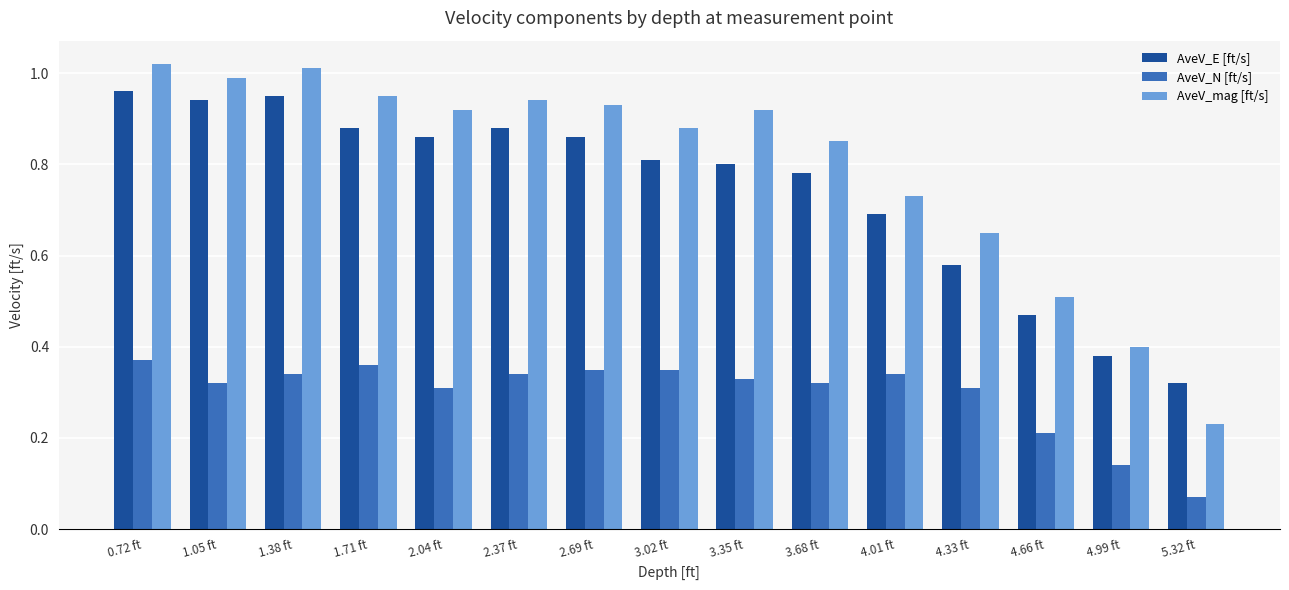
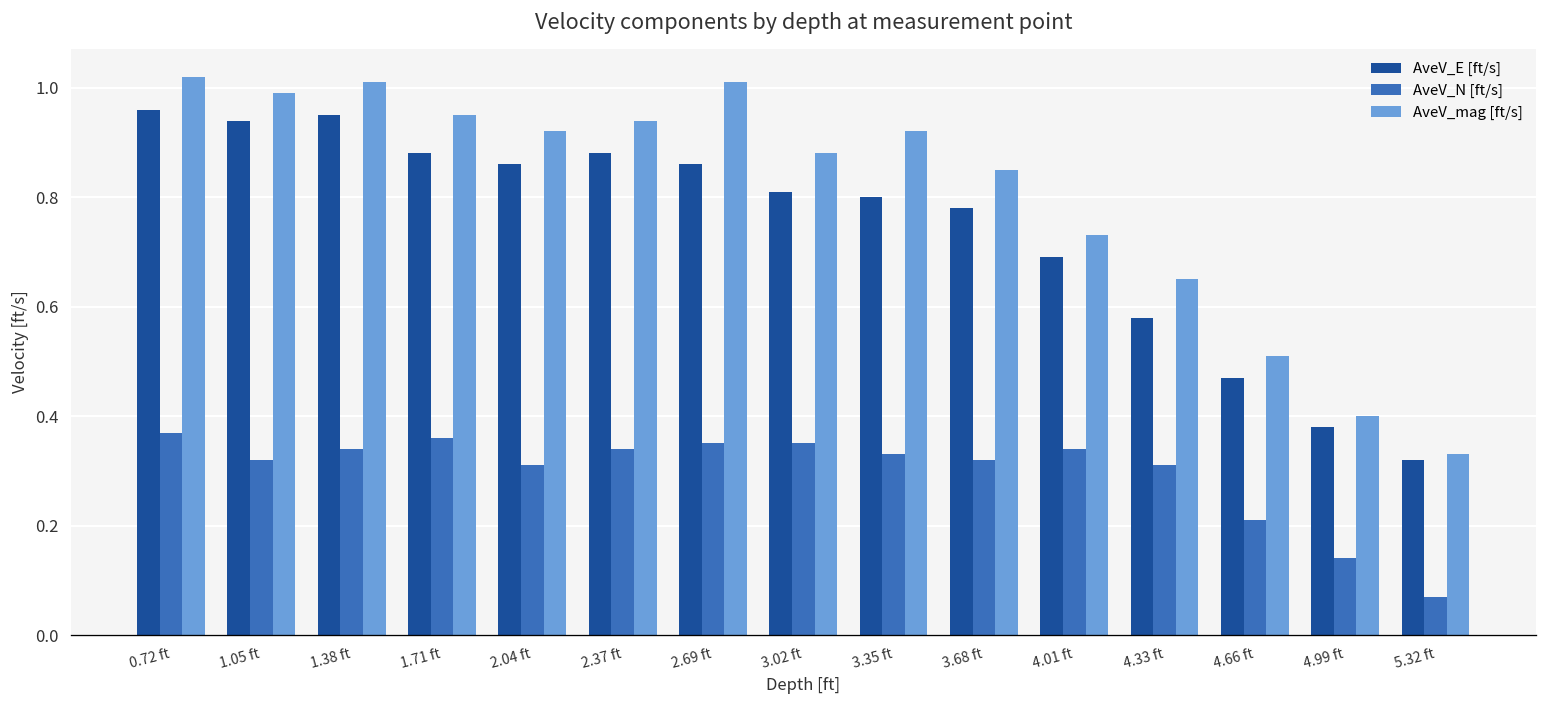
  {
    "AveV_mag [ft/s]": {
      "0.72 ft": 1.02,
      "1.05 ft": 0.99,
      "1.38 ft": 1.01,
      "1.71 ft": 0.95,
      "2.04 ft": 0.92,
      "2.37 ft": 0.94,
-     "2.69 ft": 0.93,
+     "2.69 ft": 1.01,
      "3.02 ft": 0.88,
      "3.35 ft": 0.92,
      "3.68 ft": 0.85,
      "4.01 ft": 0.73,
      "4.33 ft": 0.65,
      "4.66 ft": 0.51,
      "4.99 ft": 0.40,
-     "5.32 ft": 0.23
+     "5.32 ft": 0.33
    }
  }
